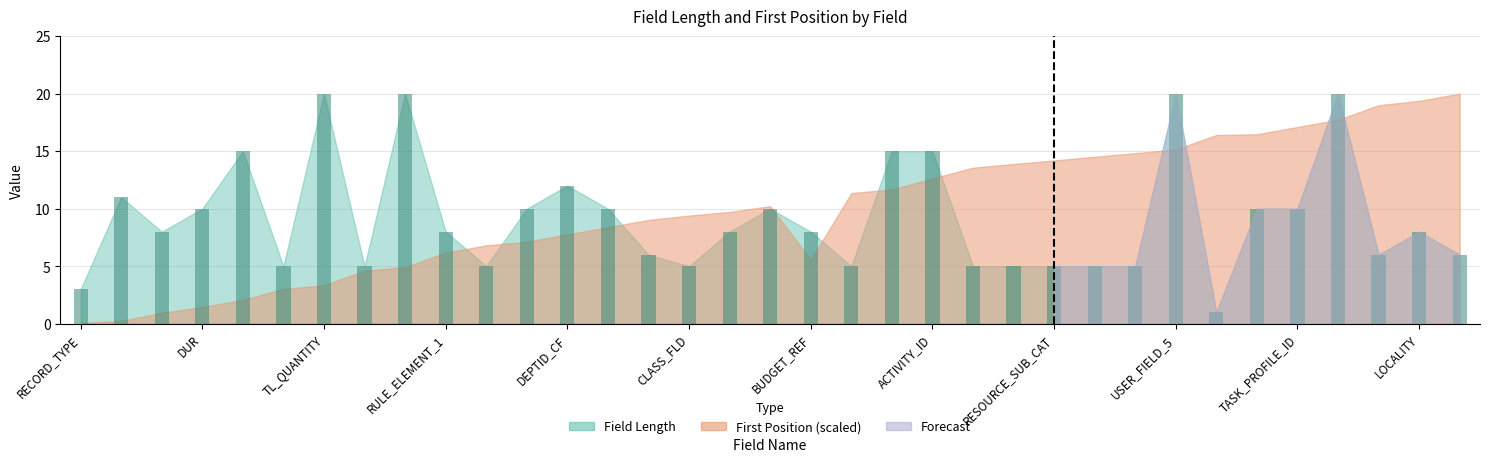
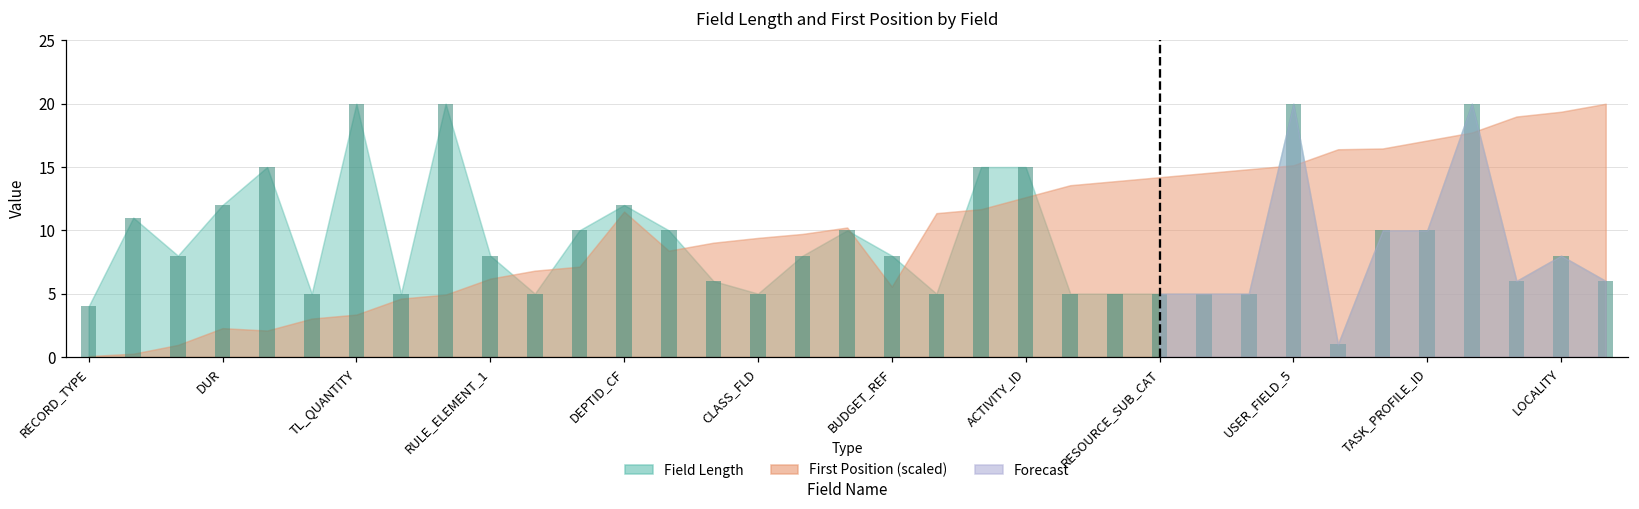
  {
    "Field Length": {
-     "RECORD_TYPE": 3,
-     "DUR": 10,
+     "RECORD_TYPE": 4,
+     "DUR": 12,
      "TL_QUANTITY": 20,
      "RULE_ELEMENT_1": 8,
      "DEPTID_CF": 12,
      "CLASS_FLD": 5,
      "BUDGET_REF": 8,
      "ACTIVITY_ID": 15,
      "RESOURCE_SUB_CAT": 5,
      "USER_FIELD_5": 20,
      "TASK_PROFILE_ID": 10,
      "LOCALITY": 8
    },
    "First Position (scaled)": {
-     "DUR": 1.5,
+     "DUR": 2.3,
      "TL_QUANTITY": 3.3,
      "RULE_ELEMENT_1": 6.2,
-     "DEPTID_CF": 7.8,
+     "DEPTID_CF": 11.5,
      "CLASS_FLD": 9.4,
      "BUDGET_REF": 5.6,
      "ACTIVITY_ID": 12.6,
      "RESOURCE_SUB_CAT": 14.2,
      "USER_FIELD_5": 15.1,
      "TASK_PROFILE_ID": 17.1,
      "LOCALITY": 19.4
    }
  }
